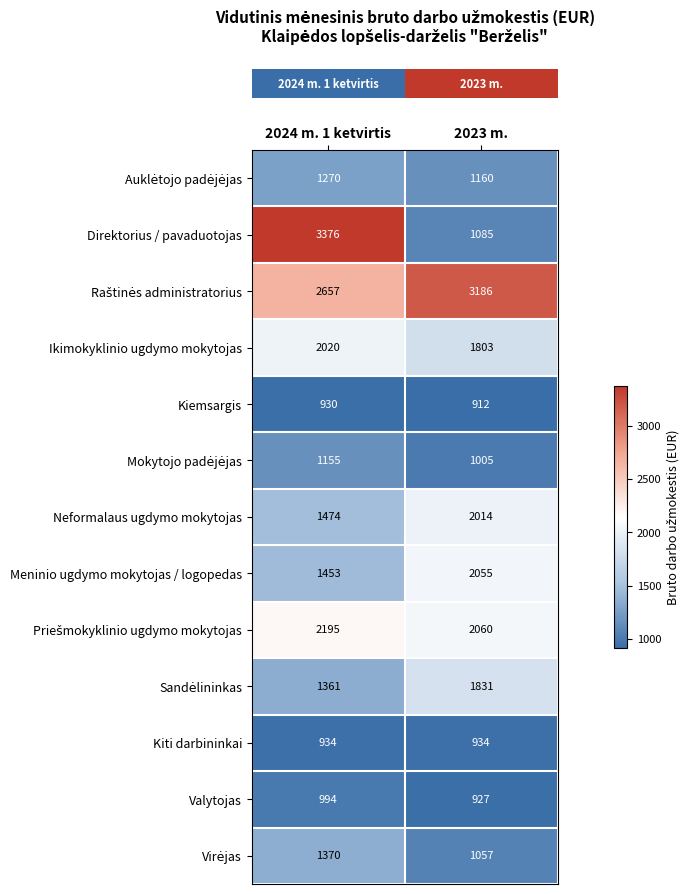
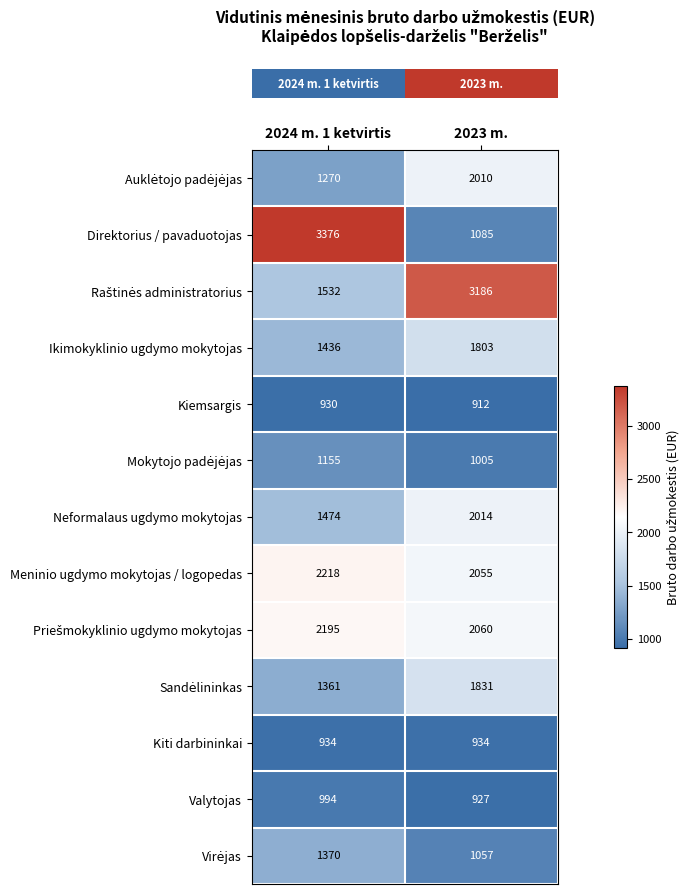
  {
    "Auklėtojo padėjėjas": {
      "2024 m. 1 ketvirtis": 1270,
-     "2023 m.": 1160
+     "2023 m.": 2010
    },
    "Direktorius / pavaduotojas": {
      "2024 m. 1 ketvirtis": 3376,
      "2023 m.": 1085
    },
    "Raštinės administratorius": {
-     "2024 m. 1 ketvirtis": 2657,
+     "2024 m. 1 ketvirtis": 1532,
      "2023 m.": 3186
    },
    "Ikimokyklinio ugdymo mokytojas": {
-     "2024 m. 1 ketvirtis": 2020,
+     "2024 m. 1 ketvirtis": 1436,
      "2023 m.": 1803
    },
    "Kiemsargis": {
      "2024 m. 1 ketvirtis": 930,
      "2023 m.": 912
    },
    "Mokytojo padėjėjas": {
      "2024 m. 1 ketvirtis": 1155,
      "2023 m.": 1005
    },
    "Neformalaus ugdymo mokytojas": {
      "2024 m. 1 ketvirtis": 1474,
      "2023 m.": 2014
    },
    "Meninio ugdymo mokytojas / logopedas": {
-     "2024 m. 1 ketvirtis": 1453,
+     "2024 m. 1 ketvirtis": 2218,
      "2023 m.": 2055
    },
    "Priešmokyklinio ugdymo mokytojas": {
      "2024 m. 1 ketvirtis": 2195,
      "2023 m.": 2060
    },
    "Sandėlininkas": {
      "2024 m. 1 ketvirtis": 1361,
      "2023 m.": 1831
    },
    "Kiti darbininkai": {
      "2024 m. 1 ketvirtis": 934,
      "2023 m.": 934
    },
    "Valytojas": {
      "2024 m. 1 ketvirtis": 994,
      "2023 m.": 927
    },
    "Virėjas": {
      "2024 m. 1 ketvirtis": 1370,
      "2023 m.": 1057
    }
  }
